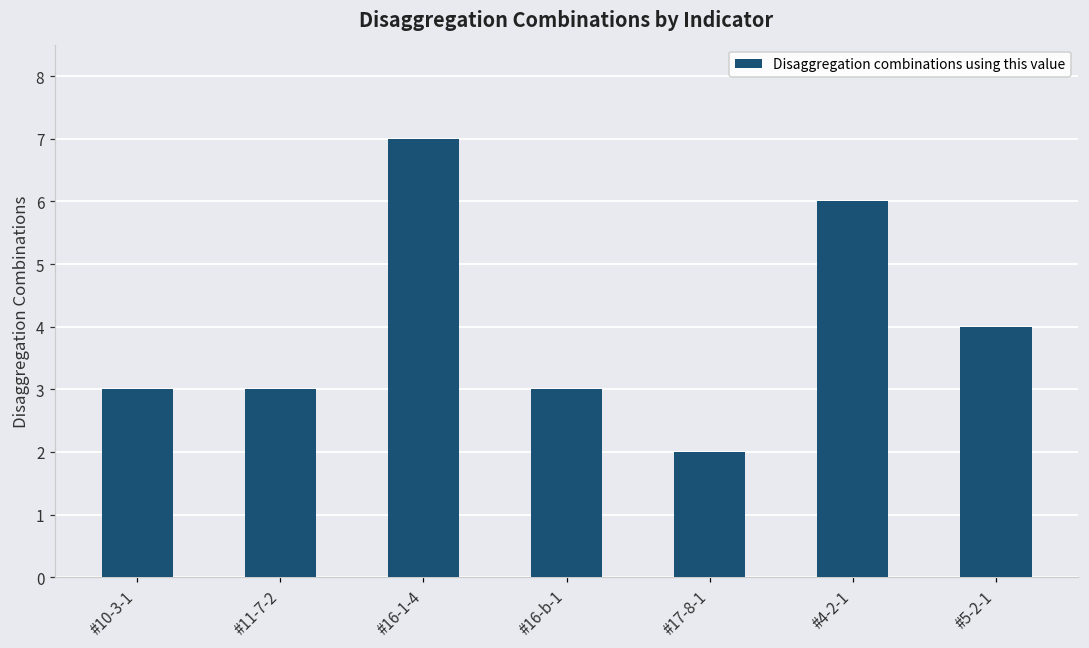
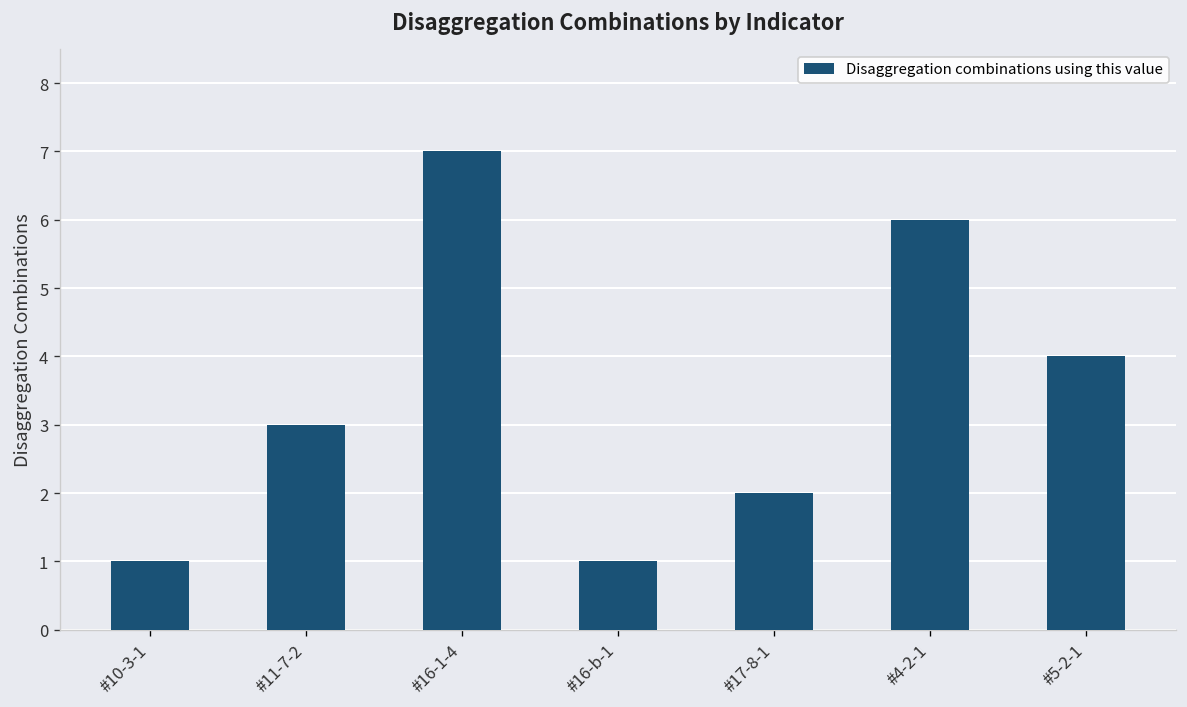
  {
-   "#10-3-1": 3,
+   "#10-3-1": 1,
    "#11-7-2": 3,
    "#16-1-4": 7,
-   "#16-b-1": 3,
+   "#16-b-1": 1,
    "#17-8-1": 2,
    "#4-2-1": 6,
    "#5-2-1": 4
  }
